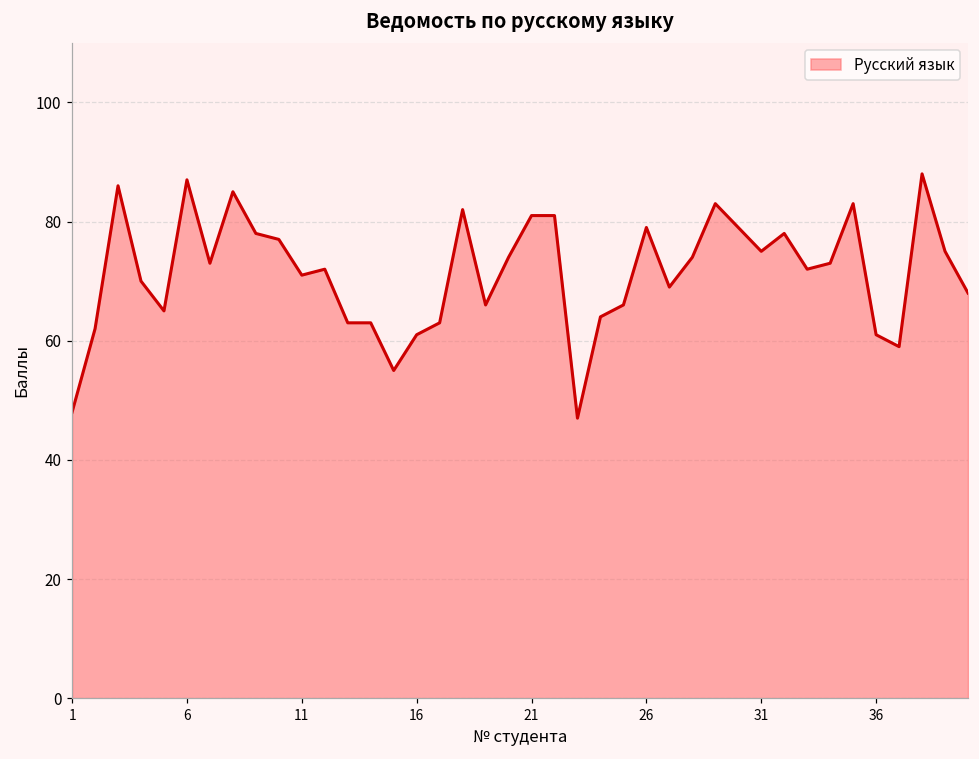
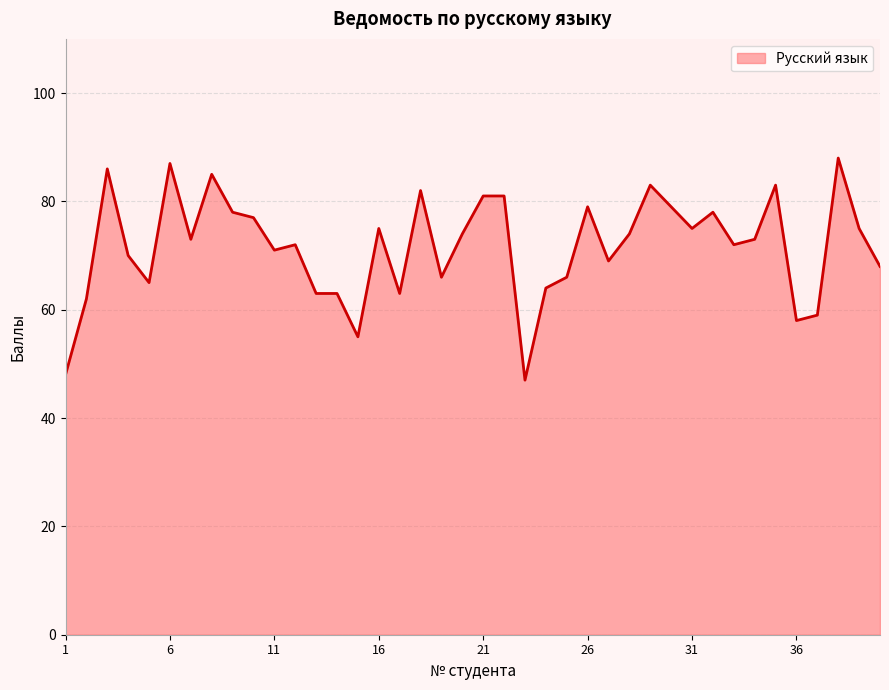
  {
    "1": 48,
    "6": 87,
    "11": 71,
-   "16": 61,
+   "16": 75,
    "21": 81,
    "26": 79,
    "31": 75,
-   "36": 61
+   "36": 58
  }
